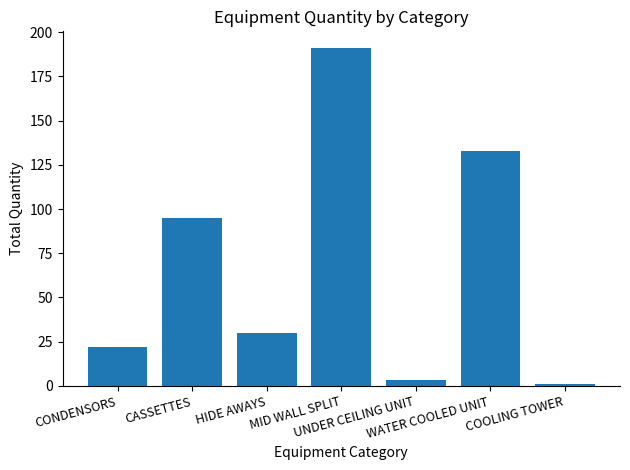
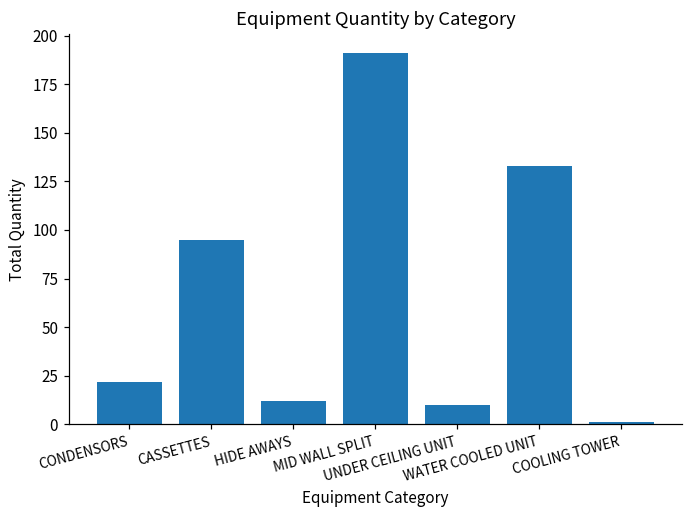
  {
    "CONDENSORS": 22,
    "CASSETTES": 95,
-   "HIDE AWAYS": 30,
+   "HIDE AWAYS": 12,
    "MID WALL SPLIT": 191,
-   "UNDER CEILING UNIT": 3,
+   "UNDER CEILING UNIT": 10,
    "WATER COOLED UNIT": 133
  }
